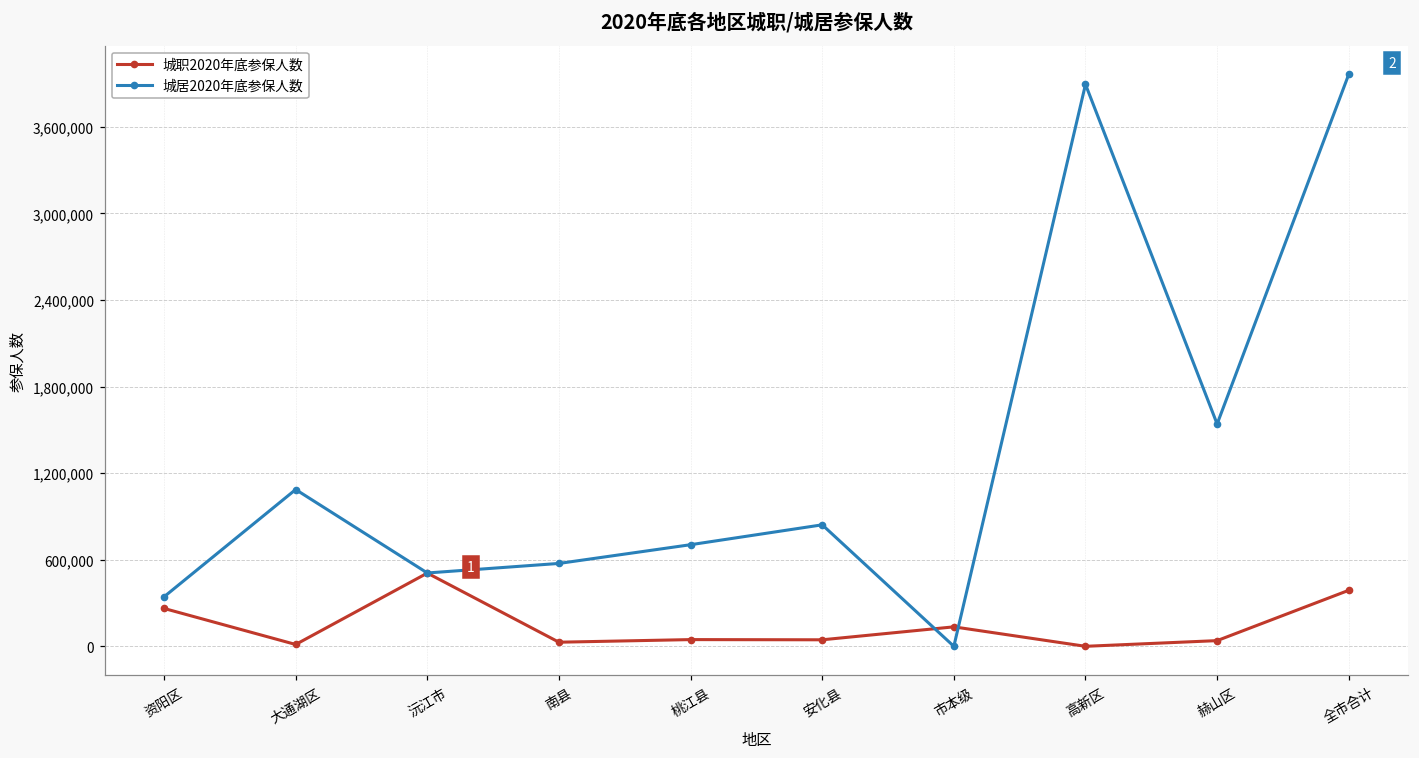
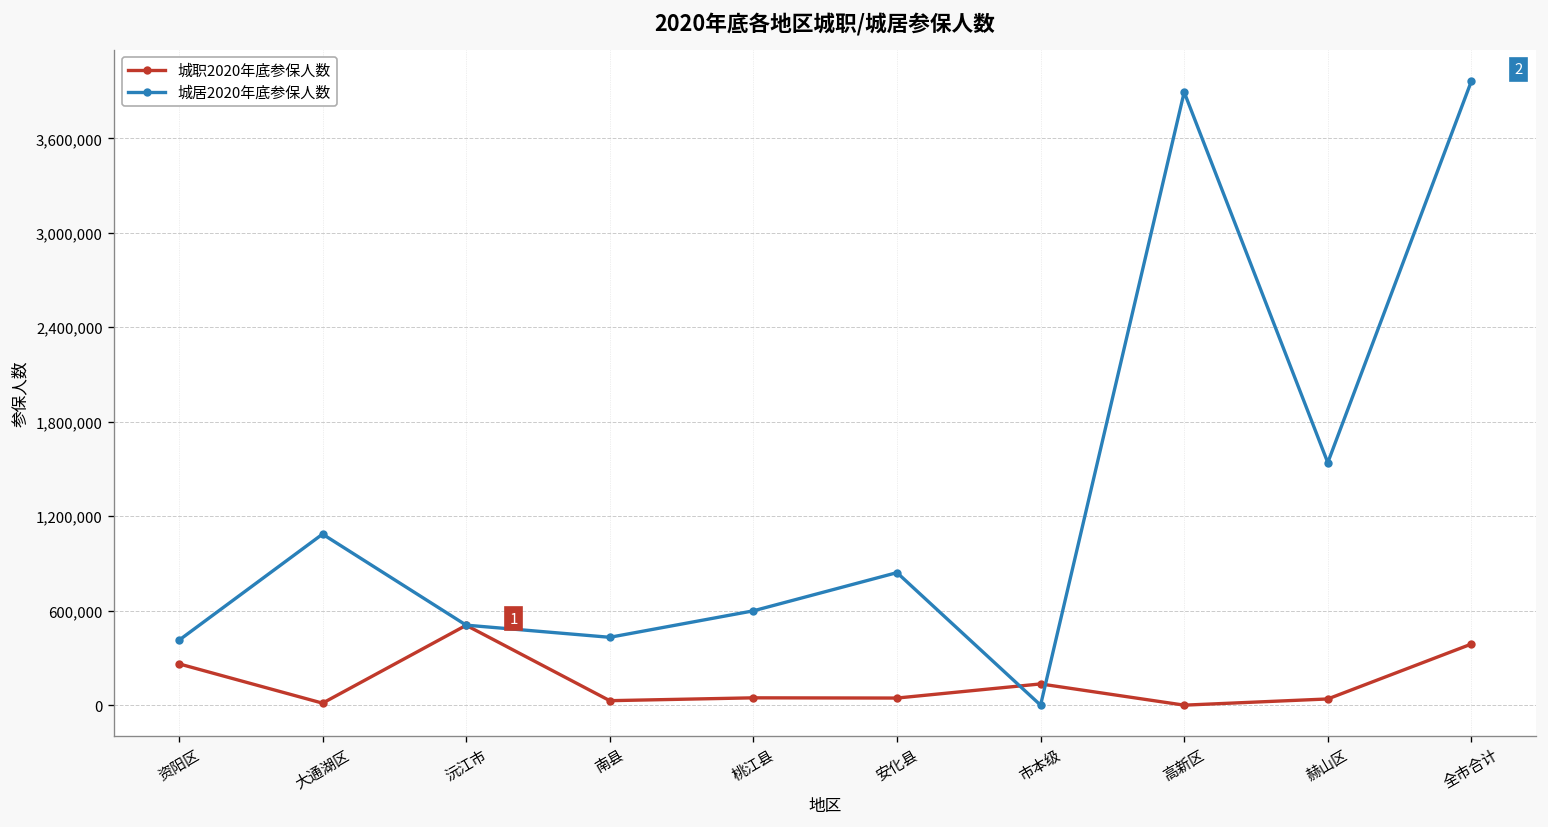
  {
    "城职2020年底参保人数": {
      "资阳区": "260,000",
      "大通湖区": "10,000",
      "南县": "30,000",
      "桃江县": "50,000",
      "安化县": "50,000",
      "市本级": "130,000",
      "高新区": "0",
      "赫山区": "40,000",
      "全市合计": "390,000"
    },
    "城居2020年底参保人数": {
-     "资阳区": "340,000",
+     "资阳区": "410,000",
      "大通湖区": "1,090,000",
-     "南县": "570,000",
-     "桃江县": "700,000",
+     "南县": "430,000",
+     "桃江县": "600,000",
      "安化县": "840,000",
      "市本级": "0",
      "高新区": "3,890,000",
      "赫山区": "1,540,000",
      "全市合计": "3,960,000"
    }
  }
